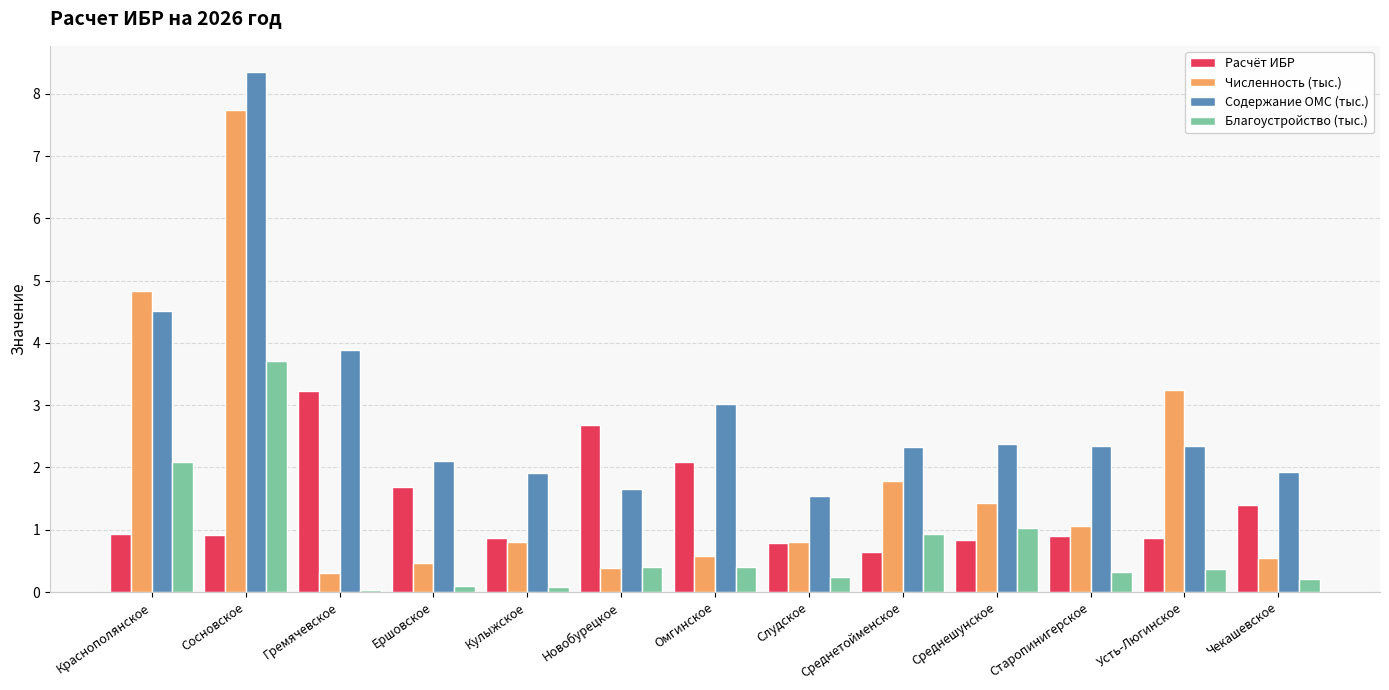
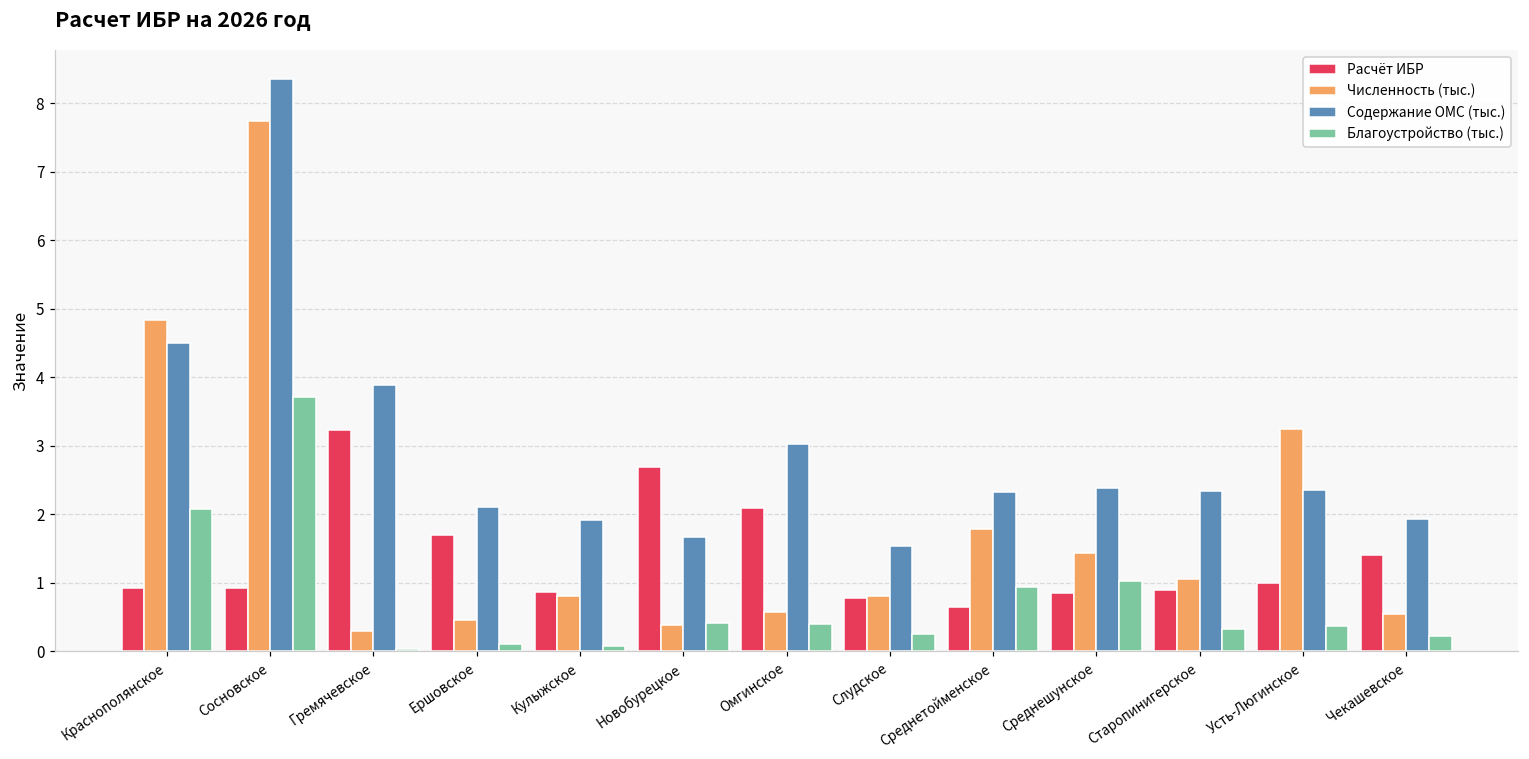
  {
    "Расчёт ИБР": {
      "Краснополянское": 0.9,
      "Сосновское": 0.9,
      "Гремячевское": 3.2,
      "Ершовское": 1.7,
      "Кулыжское": 0.9,
      "Новобурецкое": 2.7,
      "Омгинское": 2.1,
      "Слудское": 0.8,
      "Среднетойменское": 0.6,
      "Среднешунское": 0.8,
      "Старопинигерское": 0.9,
-     "Усть-Люгинское": 0.9,
+     "Усть-Люгинское": 1.0,
      "Чекашевское": 1.4
    },
    "Численность (тыс.)": {
      "Краснополянское": 4.8,
      "Сосновское": 7.7,
      "Гремячевское": 0.3,
      "Ершовское": 0.5,
      "Кулыжское": 0.8,
      "Новобурецкое": 0.4,
      "Омгинское": 0.6,
      "Слудское": 0.8,
      "Среднетойменское": 1.8,
      "Среднешунское": 1.4,
      "Старопинигерское": 1.1,
      "Усть-Люгинское": 3.2,
      "Чекашевское": 0.5
    },
    "Содержание ОМС (тыс.)": {
      "Краснополянское": 4.5,
      "Сосновское": 8.4,
      "Гремячевское": 3.9,
      "Ершовское": 2.1,
      "Кулыжское": 1.9,
      "Новобурецкое": 1.7,
      "Омгинское": 3.0,
      "Слудское": 1.5,
      "Среднетойменское": 2.3,
      "Среднешунское": 2.4,
      "Старопинигерское": 2.3,
      "Усть-Люгинское": 2.3,
      "Чекашевское": 1.9
    },
    "Благоустройство (тыс.)": {
      "Краснополянское": 2.1,
      "Сосновское": 3.7,
      "Ершовское": 0.1,
      "Кулыжское": 0.1,
      "Новобурецкое": 0.4,
      "Омгинское": 0.4,
      "Слудское": 0.2,
      "Среднетойменское": 0.9,
      "Среднешунское": 1.0,
      "Старопинигерское": 0.3,
      "Усть-Люгинское": 0.4,
      "Чекашевское": 0.2
    }
  }
